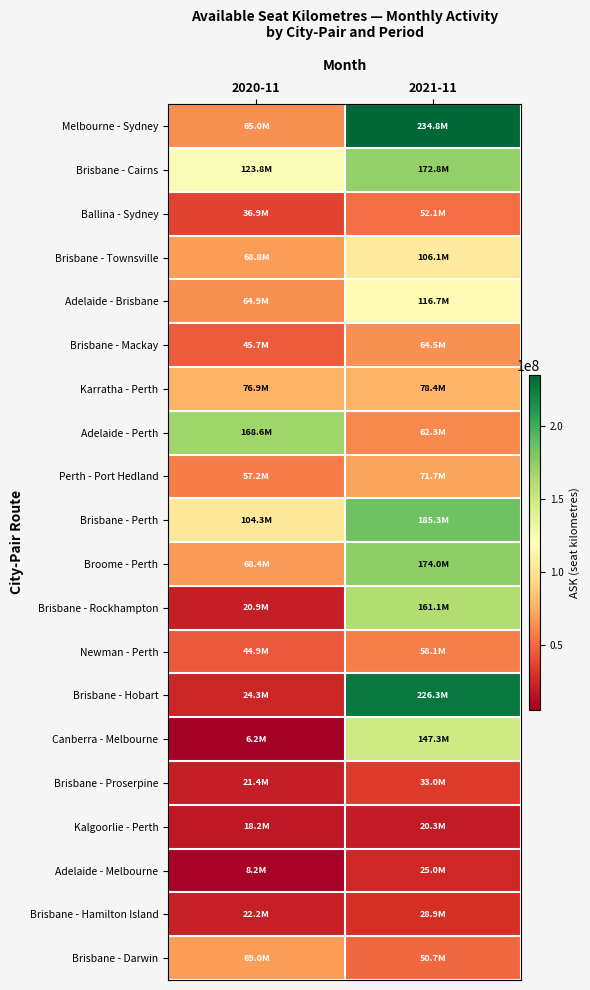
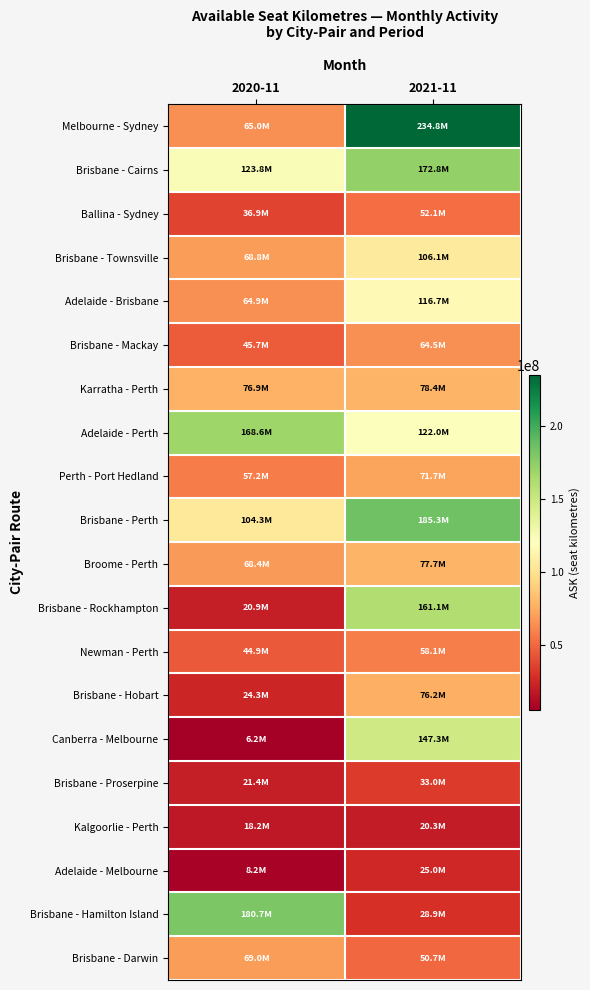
  {
    "Melbourne - Sydney": {
      "2020-11": "65.0M",
      "2021-11": "234.8M"
    },
    "Brisbane - Cairns": {
      "2020-11": "123.8M",
      "2021-11": "172.8M"
    },
    "Ballina - Sydney": {
      "2020-11": "36.9M",
      "2021-11": "52.1M"
    },
    "Brisbane - Townsville": {
      "2020-11": "68.8M",
      "2021-11": "106.1M"
    },
    "Adelaide - Brisbane": {
      "2020-11": "64.9M",
      "2021-11": "116.7M"
    },
    "Brisbane - Mackay": {
      "2020-11": "45.7M",
      "2021-11": "64.5M"
    },
    "Karratha - Perth": {
      "2020-11": "76.9M",
      "2021-11": "78.4M"
    },
    "Adelaide - Perth": {
      "2020-11": "168.6M",
-     "2021-11": "62.3M"
+     "2021-11": "122.0M"
    },
    "Perth - Port Hedland": {
      "2020-11": "57.2M",
      "2021-11": "71.7M"
    },
    "Brisbane - Perth": {
      "2020-11": "104.3M",
      "2021-11": "185.3M"
    },
    "Broome - Perth": {
      "2020-11": "68.4M",
-     "2021-11": "174.0M"
+     "2021-11": "77.7M"
    },
    "Brisbane - Rockhampton": {
      "2020-11": "20.9M",
      "2021-11": "161.1M"
    },
    "Newman - Perth": {
      "2020-11": "44.9M",
      "2021-11": "58.1M"
    },
    "Brisbane - Hobart": {
      "2020-11": "24.3M",
-     "2021-11": "226.3M"
+     "2021-11": "76.2M"
    },
    "Canberra - Melbourne": {
      "2020-11": "6.2M",
      "2021-11": "147.3M"
    },
    "Brisbane - Proserpine": {
      "2020-11": "21.4M",
      "2021-11": "33.0M"
    },
    "Kalgoorlie - Perth": {
      "2020-11": "18.2M",
      "2021-11": "20.3M"
    },
    "Adelaide - Melbourne": {
      "2020-11": "8.2M",
      "2021-11": "25.0M"
    },
    "Brisbane - Hamilton Island": {
-     "2020-11": "22.2M",
+     "2020-11": "180.7M",
      "2021-11": "28.9M"
    },
    "Brisbane - Darwin": {
      "2020-11": "69.0M",
      "2021-11": "50.7M"
    }
  }
